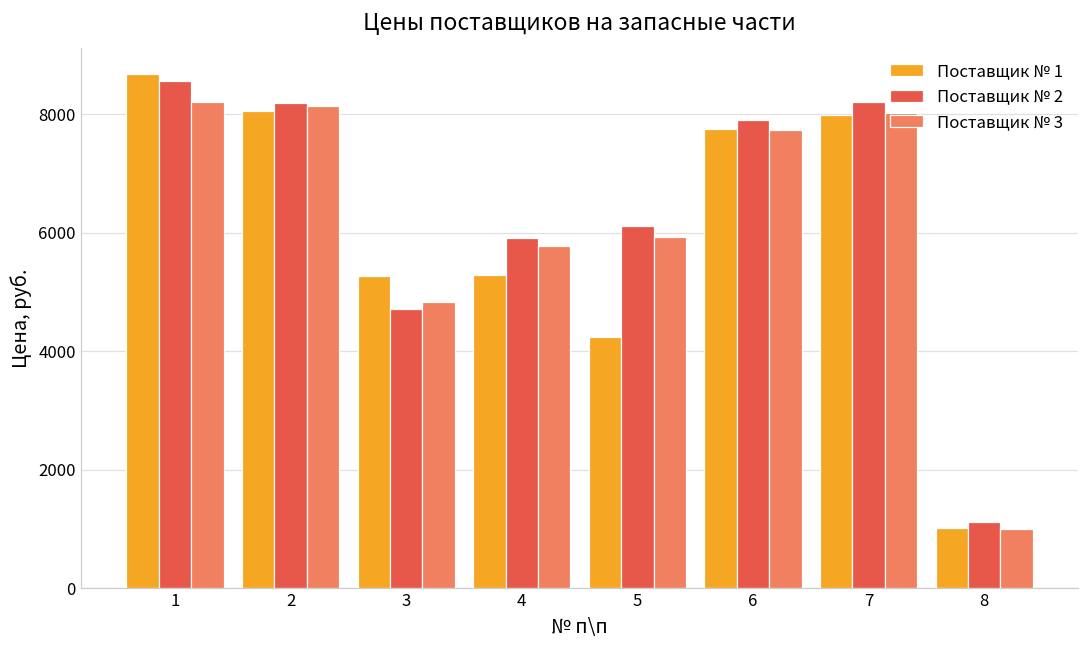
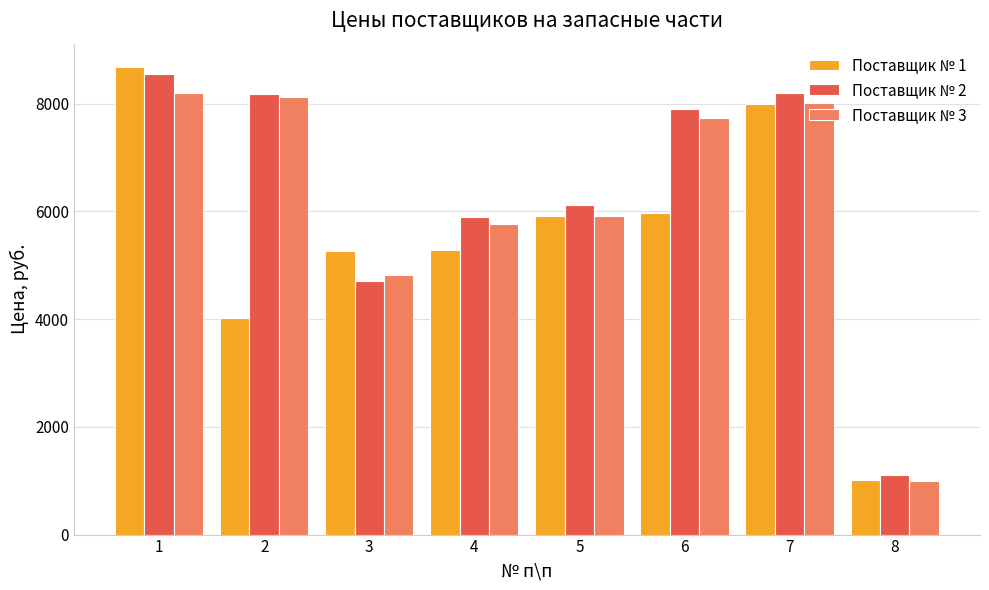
  {
    "Поставщик № 1": {
      "1": 8700,
-     "2": 8100,
+     "2": 4000,
      "3": 5300,
      "4": 5300,
-     "5": 4200,
-     "6": 7700,
+     "5": 5900,
+     "6": 6000,
      "7": 8000,
      "8": 1000
    }
  }
